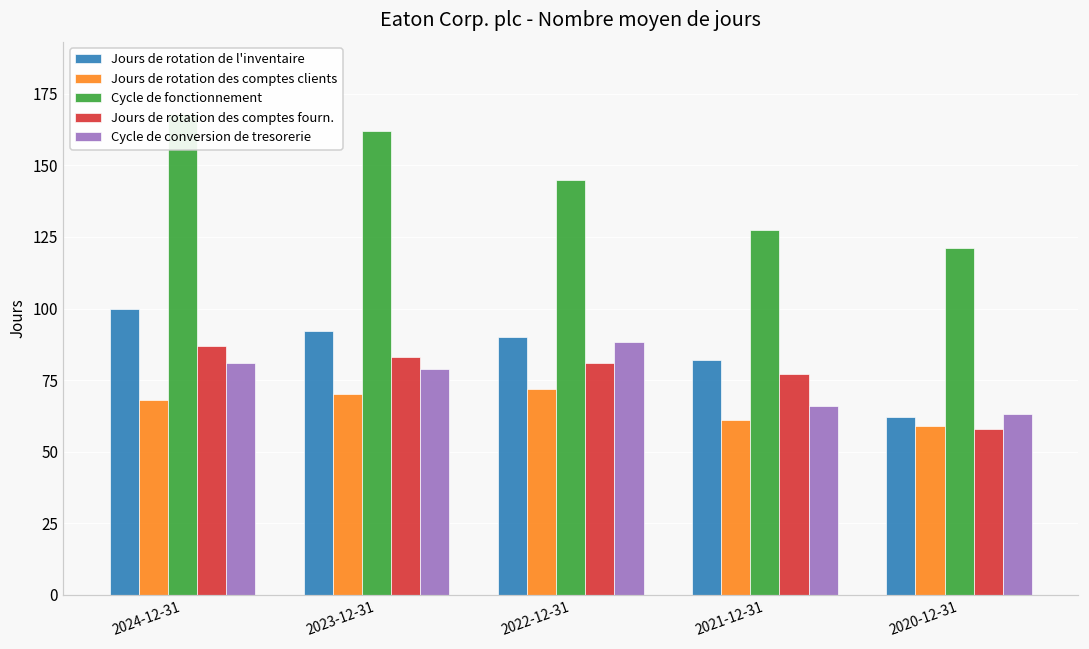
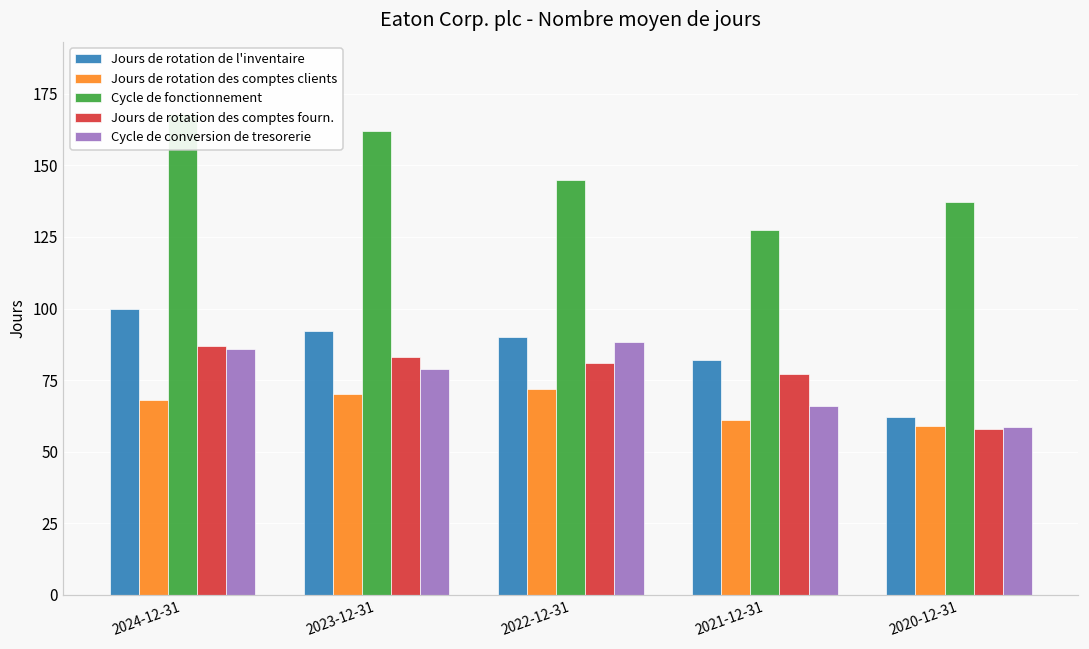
  {
    "Jours de rotation de l'inventaire": {
      "2024-12-31": 100,
      "2023-12-31": 92,
      "2022-12-31": 90,
      "2021-12-31": 82,
      "2020-12-31": 62
    },
    "Jours de rotation des comptes clients": {
      "2024-12-31": 68,
      "2023-12-31": 70,
      "2022-12-31": 72,
      "2021-12-31": 61,
      "2020-12-31": 59
    },
    "Cycle de fonctionnement": {
      "2023-12-31": 162,
      "2022-12-31": 145,
      "2021-12-31": 127,
-     "2020-12-31": 121
+     "2020-12-31": 137
    },
    "Jours de rotation des comptes fourn.": {
      "2024-12-31": 87,
      "2023-12-31": 83,
      "2022-12-31": 81,
      "2021-12-31": 77,
      "2020-12-31": 58
    },
    "Cycle de conversion de tresorerie": {
-     "2024-12-31": 81,
+     "2024-12-31": 86,
      "2023-12-31": 79,
      "2022-12-31": 88,
      "2021-12-31": 66,
-     "2020-12-31": 63
+     "2020-12-31": 59
    }
  }
